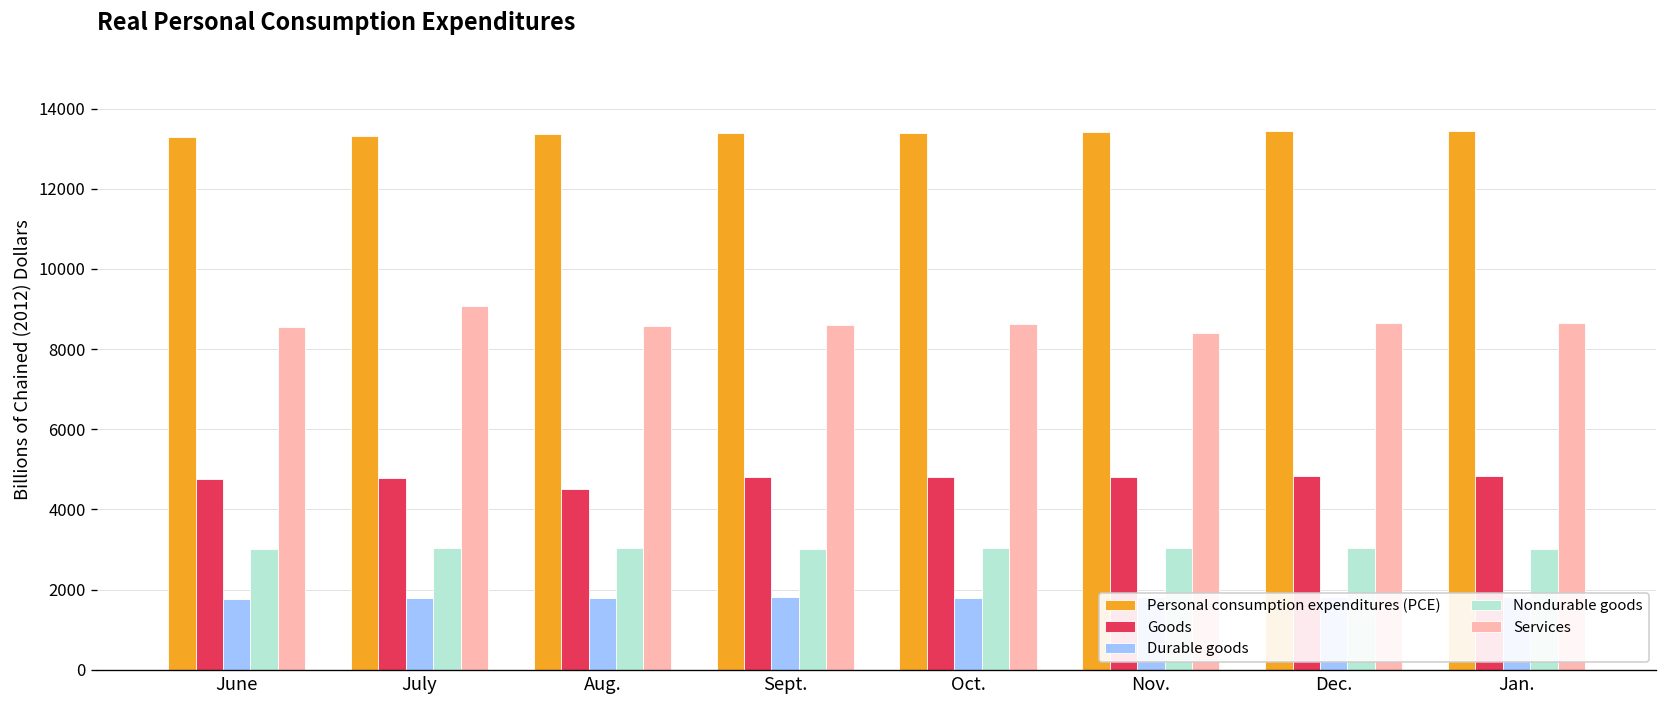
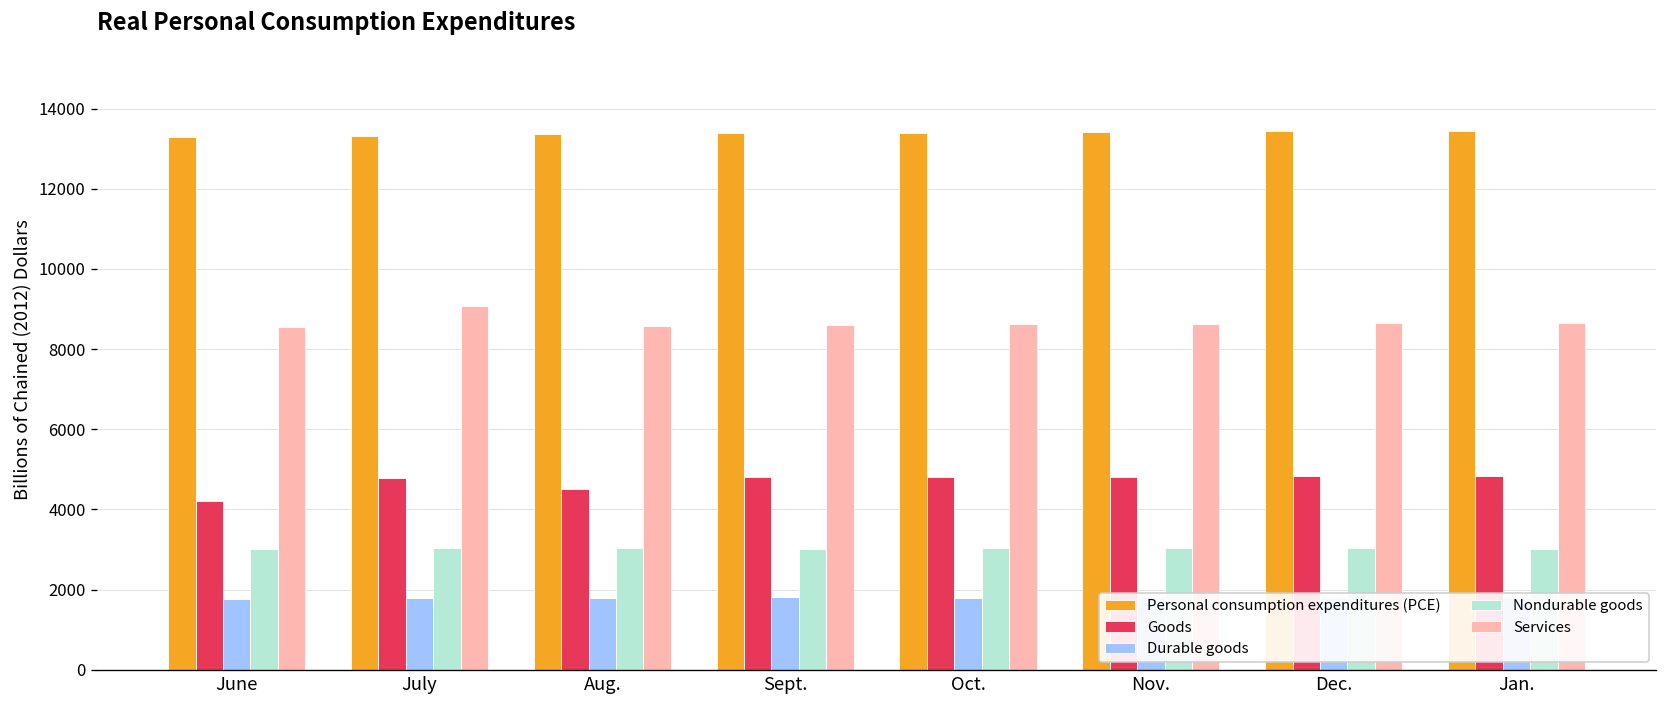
  {
    "Personal consumption expenditures (PCE)": {
      "June": 13300,
      "July": 13300,
      "Aug.": 13400,
      "Sept.": 13400,
      "Oct.": 13400,
      "Nov.": 13400,
      "Dec.": 13400,
      "Jan.": 13400
    },
    "Goods": {
-     "June": 4800,
+     "June": 4200,
      "July": 4800,
      "Aug.": 4500,
      "Sept.": 4800,
      "Oct.": 4800,
      "Nov.": 4800,
      "Dec.": 4800,
      "Jan.": 4800
    },
    "Services": {
      "June": 8600,
      "July": 9100,
      "Aug.": 8600,
      "Sept.": 8600,
      "Oct.": 8600,
-     "Nov.": 8400,
+     "Nov.": 8600,
      "Dec.": 8600,
      "Jan.": 8700
    }
  }
